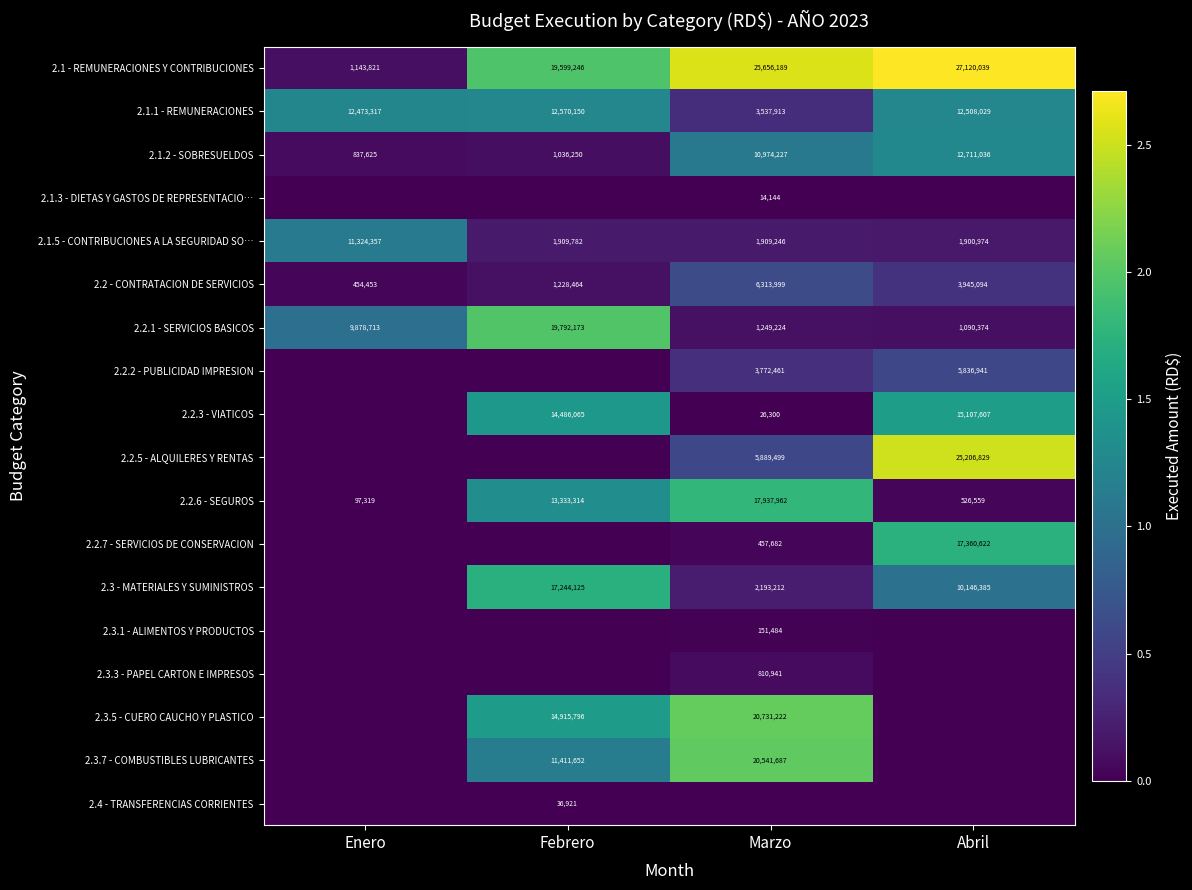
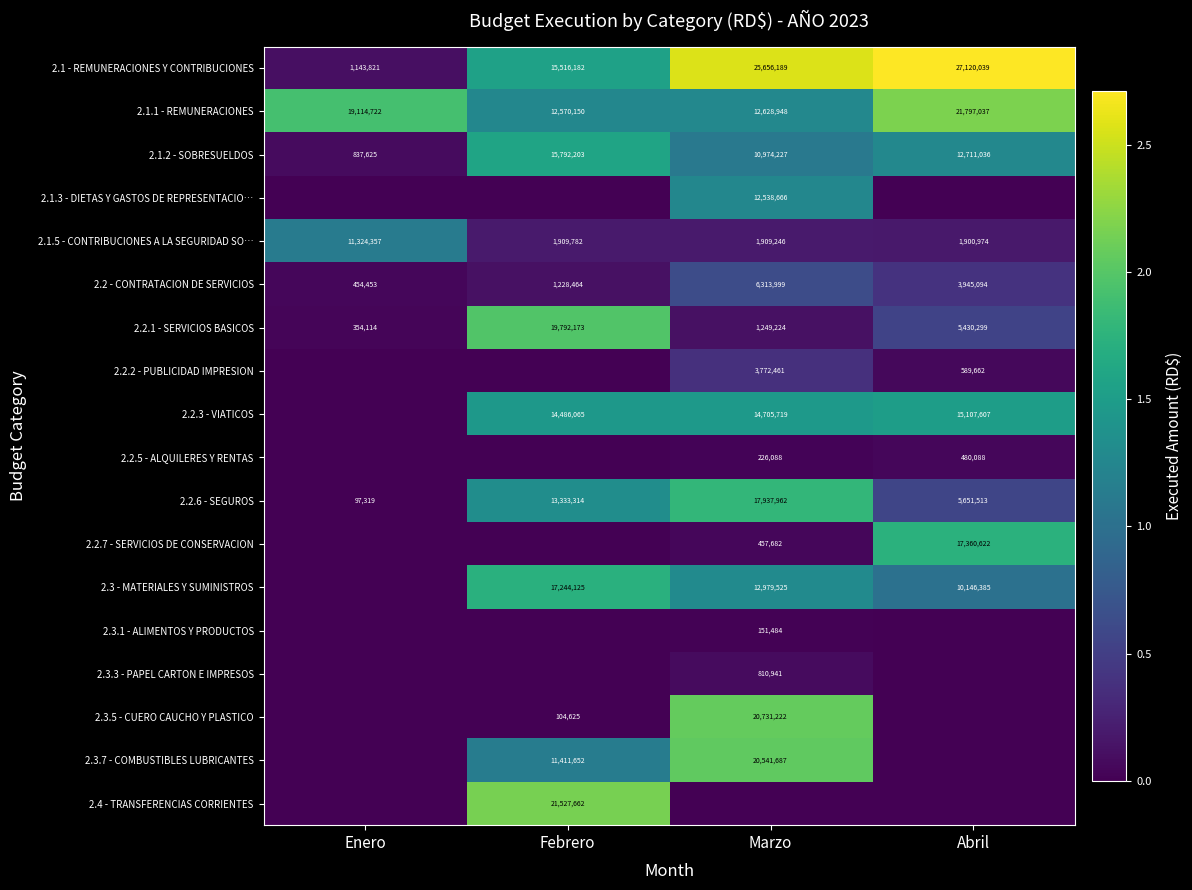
  {
    "2.1 - REMUNERACIONES Y CONTRIBUCIONES": {
      "Enero": "1,143,821",
-     "Febrero": "19,599,246",
+     "Febrero": "15,516,182",
      "Marzo": "25,656,189",
      "Abril": "27,120,039"
    },
    "2.1.1 - REMUNERACIONES": {
-     "Enero": "12,473,317",
+     "Enero": "19,114,722",
      "Febrero": "12,570,150",
-     "Marzo": "3,537,913",
-     "Abril": "12,508,029"
+     "Marzo": "12,628,948",
+     "Abril": "21,797,037"
    },
    "2.1.2 - SOBRESUELDOS": {
      "Enero": "837,625",
-     "Febrero": "1,036,250",
+     "Febrero": "15,792,203",
      "Marzo": "10,974,227",
      "Abril": "12,711,036"
    },
    "2.1.3 - DIETAS Y GASTOS DE REPRESENTACIO…": {
-     "Marzo": "14,144"
+     "Marzo": "12,538,666"
    },
    "2.1.5 - CONTRIBUCIONES A LA SEGURIDAD SO…": {
      "Enero": "11,324,357",
      "Febrero": "1,909,782",
      "Marzo": "1,909,246",
      "Abril": "1,900,974"
    },
    "2.2 - CONTRATACION DE SERVICIOS": {
      "Enero": "454,453",
      "Febrero": "1,228,464",
      "Marzo": "6,313,999",
      "Abril": "3,945,094"
    },
    "2.2.1 - SERVICIOS BASICOS": {
-     "Enero": "9,878,713",
+     "Enero": "354,114",
      "Febrero": "19,792,173",
      "Marzo": "1,249,224",
-     "Abril": "1,090,374"
+     "Abril": "5,430,299"
    },
    "2.2.2 - PUBLICIDAD IMPRESION": {
      "Marzo": "3,772,461",
-     "Abril": "5,836,941"
+     "Abril": "589,662"
    },
    "2.2.3 - VIATICOS": {
      "Febrero": "14,486,065",
-     "Marzo": "26,300",
+     "Marzo": "14,705,719",
      "Abril": "15,107,607"
    },
    "2.2.5 - ALQUILERES Y RENTAS": {
-     "Marzo": "5,889,499",
-     "Abril": "25,206,829"
+     "Marzo": "226,088",
+     "Abril": "480,088"
    },
    "2.2.6 - SEGUROS": {
      "Enero": "97,319",
      "Febrero": "13,333,314",
      "Marzo": "17,937,962",
-     "Abril": "526,559"
+     "Abril": "5,651,513"
    },
    "2.2.7 - SERVICIOS DE CONSERVACION": {
      "Marzo": "457,682",
      "Abril": "17,360,622"
    },
    "2.3 - MATERIALES Y SUMINISTROS": {
      "Febrero": "17,244,125",
-     "Marzo": "2,193,212",
+     "Marzo": "12,979,525",
      "Abril": "10,146,385"
    },
    "2.3.1 - ALIMENTOS Y PRODUCTOS": {
      "Marzo": "151,484"
    },
    "2.3.3 - PAPEL CARTON E IMPRESOS": {
      "Marzo": "810,941"
    },
    "2.3.5 - CUERO CAUCHO Y PLASTICO": {
-     "Febrero": "14,915,796",
+     "Febrero": "104,625",
      "Marzo": "20,731,222"
    },
    "2.3.7 - COMBUSTIBLES LUBRICANTES": {
      "Febrero": "11,411,652",
      "Marzo": "20,541,687"
    },
    "2.4 - TRANSFERENCIAS CORRIENTES": {
-     "Febrero": "36,921"
+     "Febrero": "21,527,662"
    }
  }
